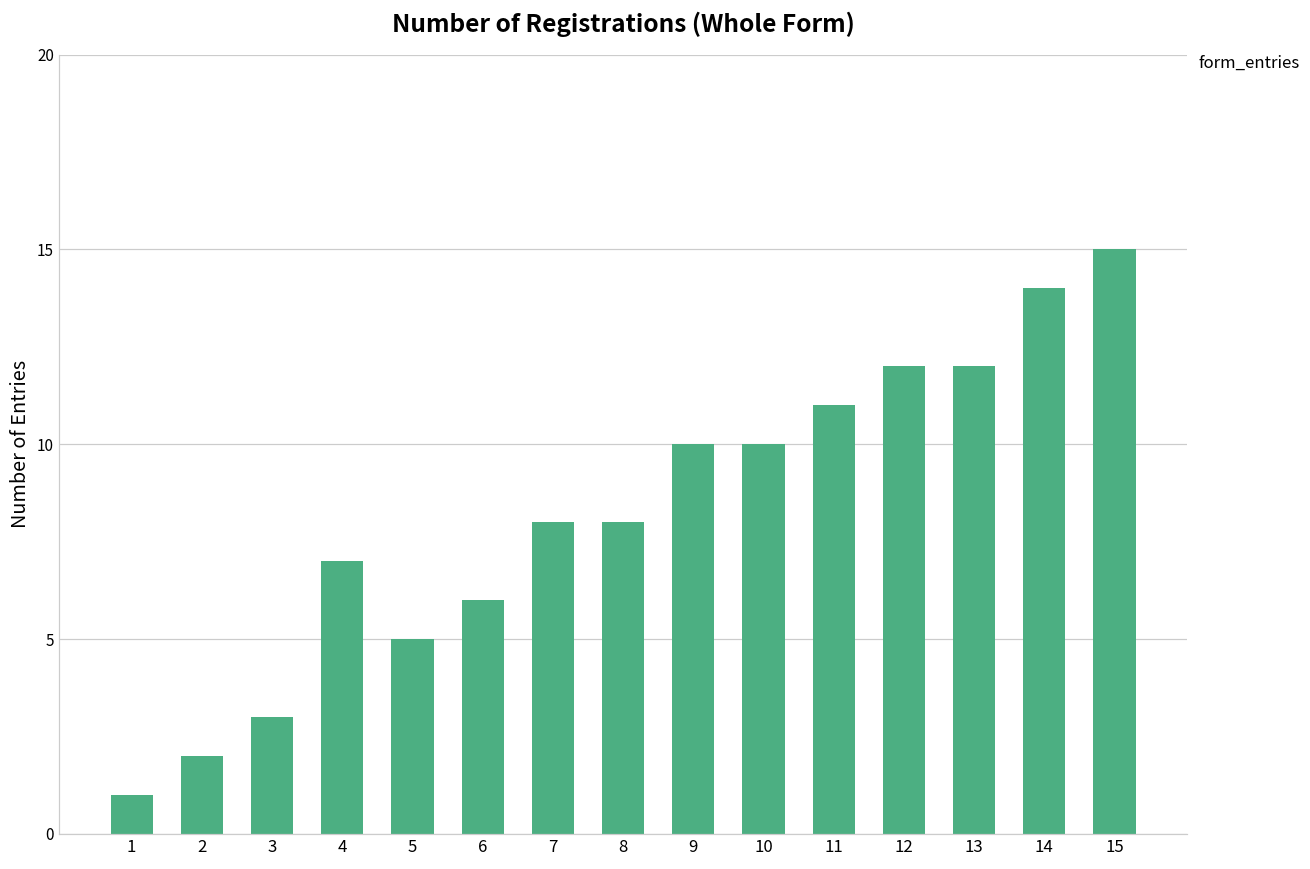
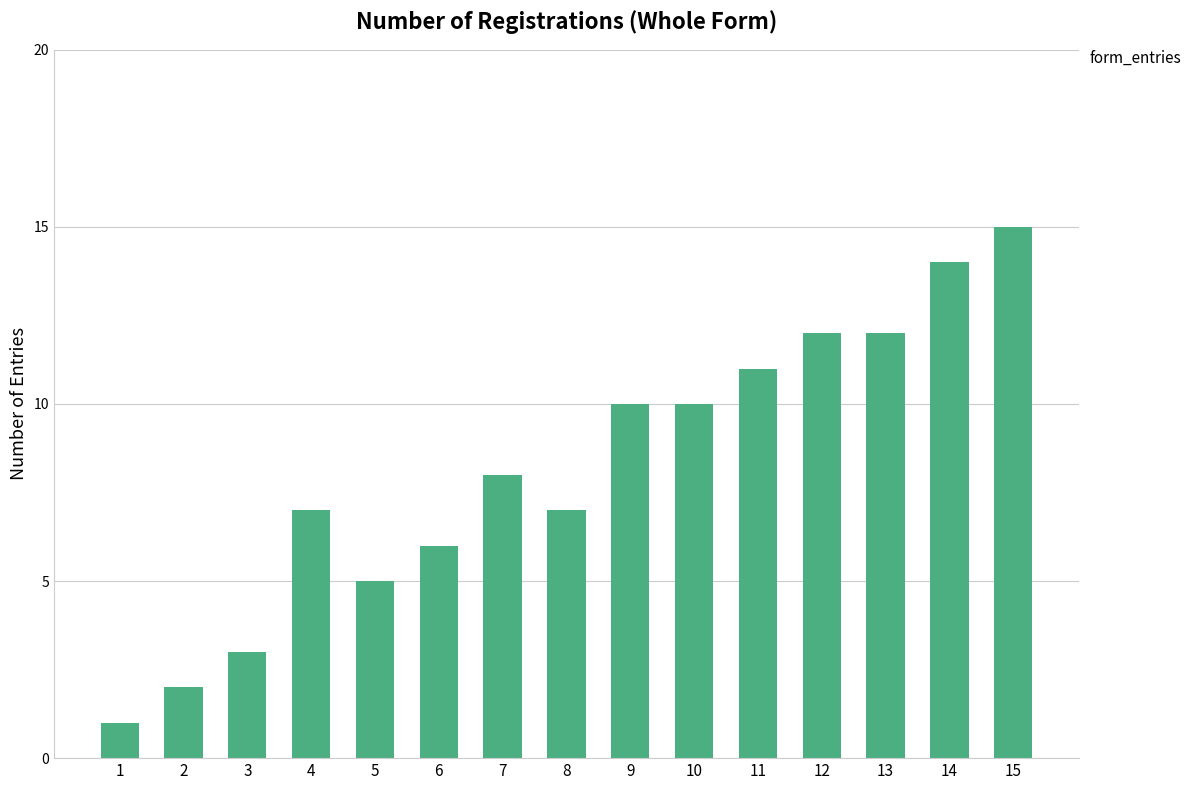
  {
    "1": 1,
    "2": 2,
    "3": 3,
    "4": 7,
    "5": 5,
    "6": 6,
    "7": 8,
-   "8": 8,
+   "8": 7,
    "9": 10,
    "10": 10,
    "11": 11,
    "12": 12,
    "13": 12,
    "14": 14,
    "15": 15
  }
